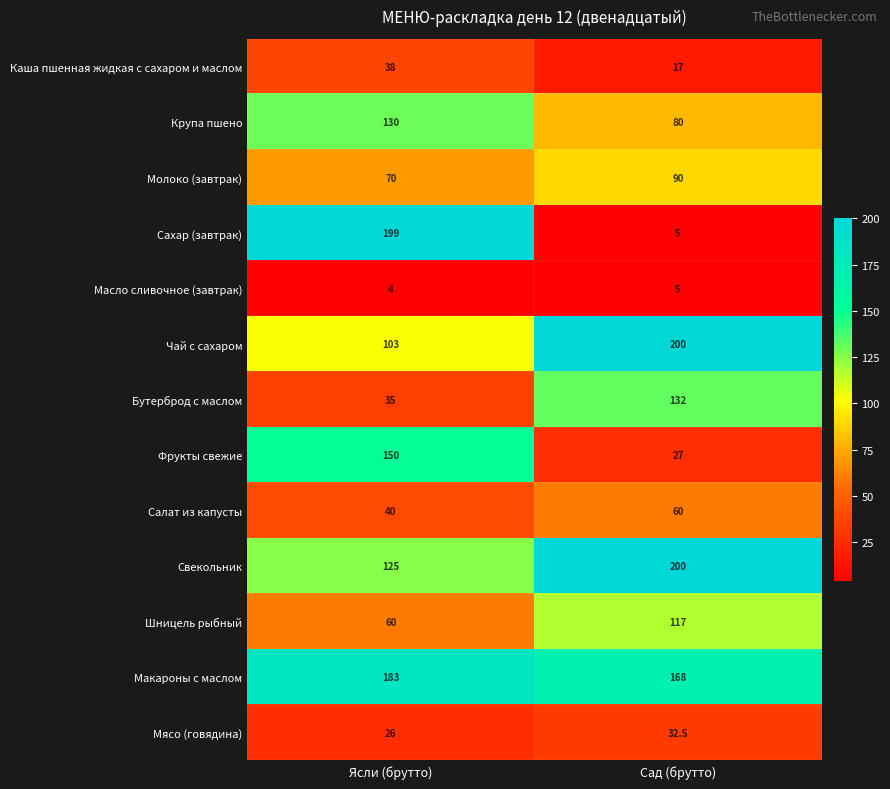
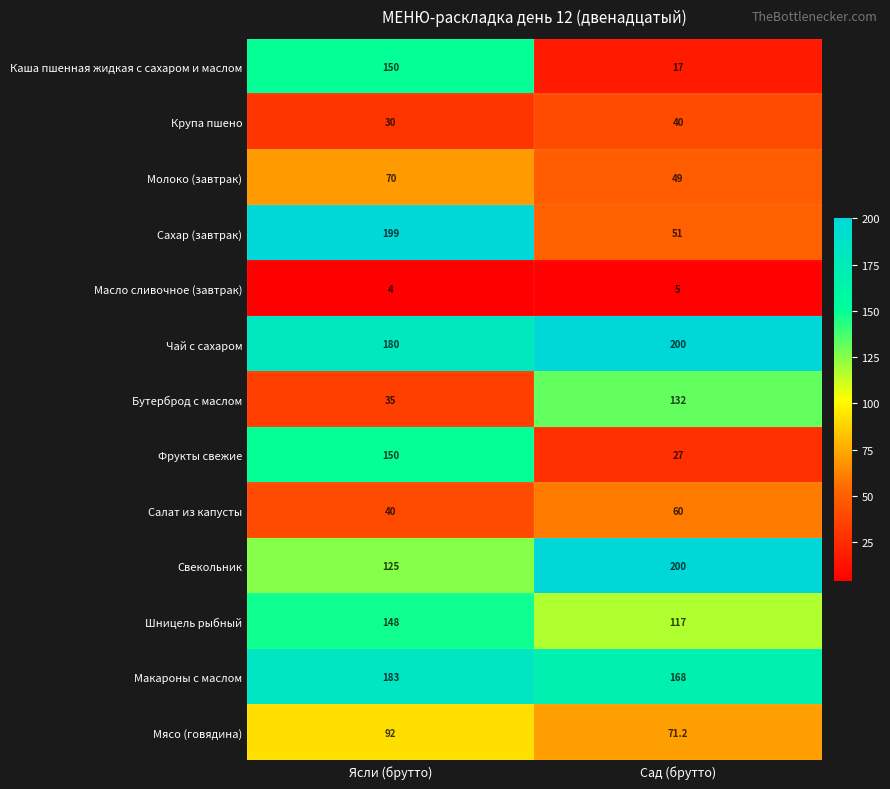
  {
    "Каша пшенная жидкая с сахаром и маслом": {
-     "Ясли (брутто)": 38,
+     "Ясли (брутто)": 150,
      "Сад (брутто)": 17
    },
    "Крупа пшено": {
-     "Ясли (брутто)": 130,
-     "Сад (брутто)": 80
+     "Ясли (брутто)": 30,
+     "Сад (брутто)": 40
    },
    "Молоко (завтрак)": {
      "Ясли (брутто)": 70,
-     "Сад (брутто)": 90
+     "Сад (брутто)": 49
    },
    "Сахар (завтрак)": {
      "Ясли (брутто)": 199,
-     "Сад (брутто)": 5
+     "Сад (брутто)": 51
    },
    "Масло сливочное (завтрак)": {
      "Ясли (брутто)": 4,
      "Сад (брутто)": 5
    },
    "Чай с сахаром": {
-     "Ясли (брутто)": 103,
+     "Ясли (брутто)": 180,
      "Сад (брутто)": 200
    },
    "Бутерброд с маслом": {
      "Ясли (брутто)": 35,
      "Сад (брутто)": 132
    },
    "Фрукты свежие": {
      "Ясли (брутто)": 150,
      "Сад (брутто)": 27
    },
    "Салат из капусты": {
      "Ясли (брутто)": 40,
      "Сад (брутто)": 60
    },
    "Свекольник": {
      "Ясли (брутто)": 125,
      "Сад (брутто)": 200
    },
    "Шницель рыбный": {
-     "Ясли (брутто)": 60,
+     "Ясли (брутто)": 148,
      "Сад (брутто)": 117
    },
    "Макароны с маслом": {
      "Ясли (брутто)": 183,
      "Сад (брутто)": 168
    },
    "Мясо (говядина)": {
-     "Ясли (брутто)": 26,
-     "Сад (брутто)": 32.5
+     "Ясли (брутто)": 92,
+     "Сад (брутто)": 71.2
    }
  }
